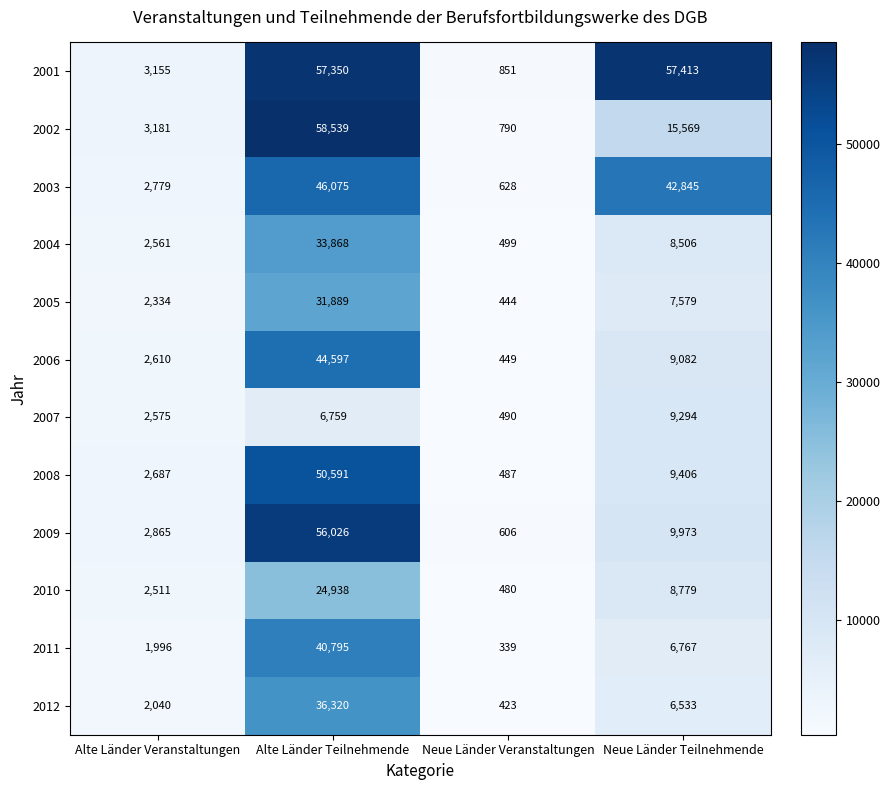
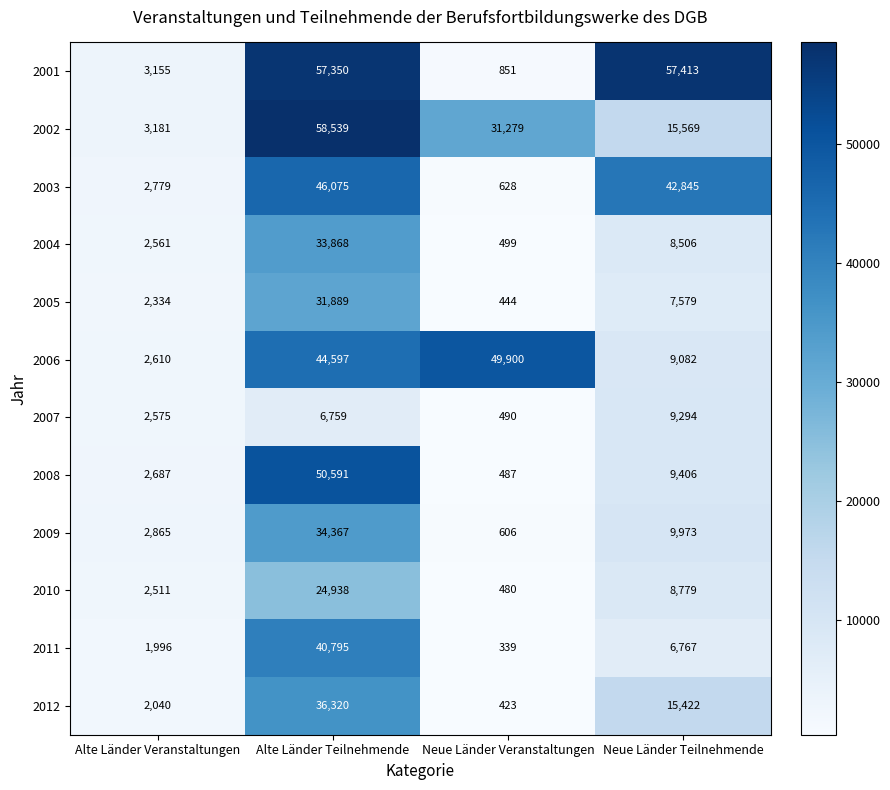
  {
    "2001": {
      "Alte Länder Veranstaltungen": "3,155",
      "Alte Länder Teilnehmende": "57,350",
      "Neue Länder Veranstaltungen": "851",
      "Neue Länder Teilnehmende": "57,413"
    },
    "2002": {
      "Alte Länder Veranstaltungen": "3,181",
      "Alte Länder Teilnehmende": "58,539",
-     "Neue Länder Veranstaltungen": "790",
+     "Neue Länder Veranstaltungen": "31,279",
      "Neue Länder Teilnehmende": "15,569"
    },
    "2003": {
      "Alte Länder Veranstaltungen": "2,779",
      "Alte Länder Teilnehmende": "46,075",
      "Neue Länder Veranstaltungen": "628",
      "Neue Länder Teilnehmende": "42,845"
    },
    "2004": {
      "Alte Länder Veranstaltungen": "2,561",
      "Alte Länder Teilnehmende": "33,868",
      "Neue Länder Veranstaltungen": "499",
      "Neue Länder Teilnehmende": "8,506"
    },
    "2005": {
      "Alte Länder Veranstaltungen": "2,334",
      "Alte Länder Teilnehmende": "31,889",
      "Neue Länder Veranstaltungen": "444",
      "Neue Länder Teilnehmende": "7,579"
    },
    "2006": {
      "Alte Länder Veranstaltungen": "2,610",
      "Alte Länder Teilnehmende": "44,597",
-     "Neue Länder Veranstaltungen": "449",
+     "Neue Länder Veranstaltungen": "49,900",
      "Neue Länder Teilnehmende": "9,082"
    },
    "2007": {
      "Alte Länder Veranstaltungen": "2,575",
      "Alte Länder Teilnehmende": "6,759",
      "Neue Länder Veranstaltungen": "490",
      "Neue Länder Teilnehmende": "9,294"
    },
    "2008": {
      "Alte Länder Veranstaltungen": "2,687",
      "Alte Länder Teilnehmende": "50,591",
      "Neue Länder Veranstaltungen": "487",
      "Neue Länder Teilnehmende": "9,406"
    },
    "2009": {
      "Alte Länder Veranstaltungen": "2,865",
-     "Alte Länder Teilnehmende": "56,026",
+     "Alte Länder Teilnehmende": "34,367",
      "Neue Länder Veranstaltungen": "606",
      "Neue Länder Teilnehmende": "9,973"
    },
    "2010": {
      "Alte Länder Veranstaltungen": "2,511",
      "Alte Länder Teilnehmende": "24,938",
      "Neue Länder Veranstaltungen": "480",
      "Neue Länder Teilnehmende": "8,779"
    },
    "2011": {
      "Alte Länder Veranstaltungen": "1,996",
      "Alte Länder Teilnehmende": "40,795",
      "Neue Länder Veranstaltungen": "339",
      "Neue Länder Teilnehmende": "6,767"
    },
    "2012": {
      "Alte Länder Veranstaltungen": "2,040",
      "Alte Länder Teilnehmende": "36,320",
      "Neue Länder Veranstaltungen": "423",
-     "Neue Länder Teilnehmende": "6,533"
+     "Neue Länder Teilnehmende": "15,422"
    }
  }
